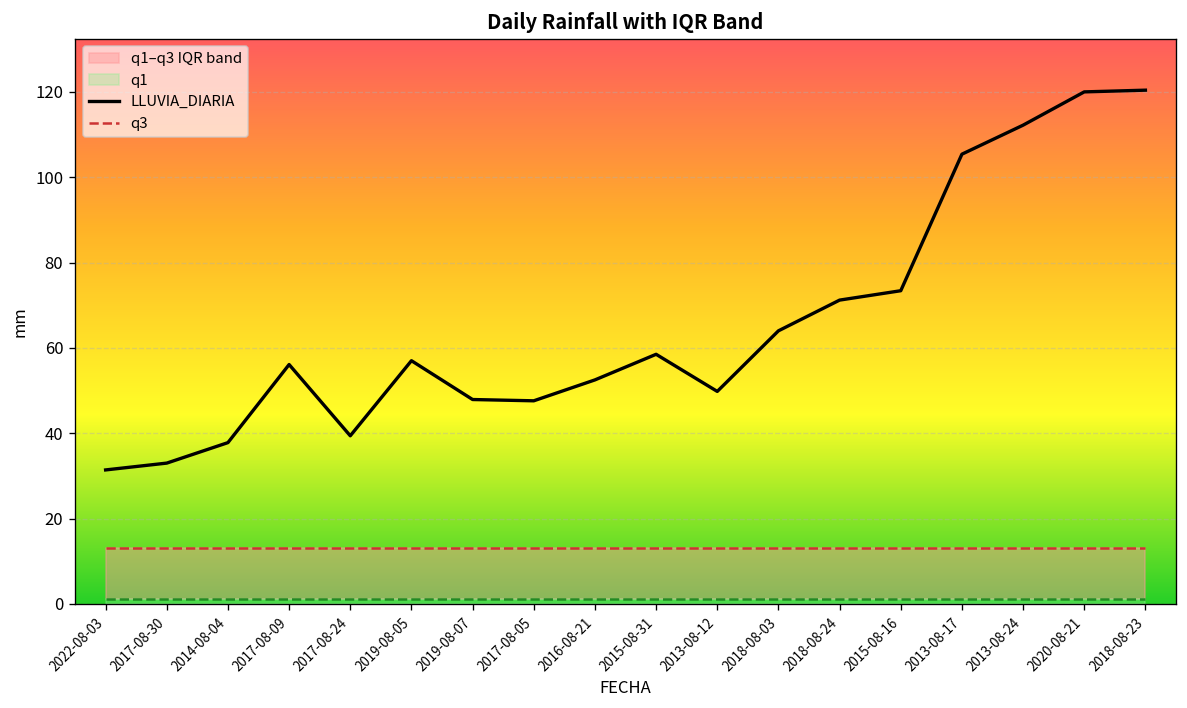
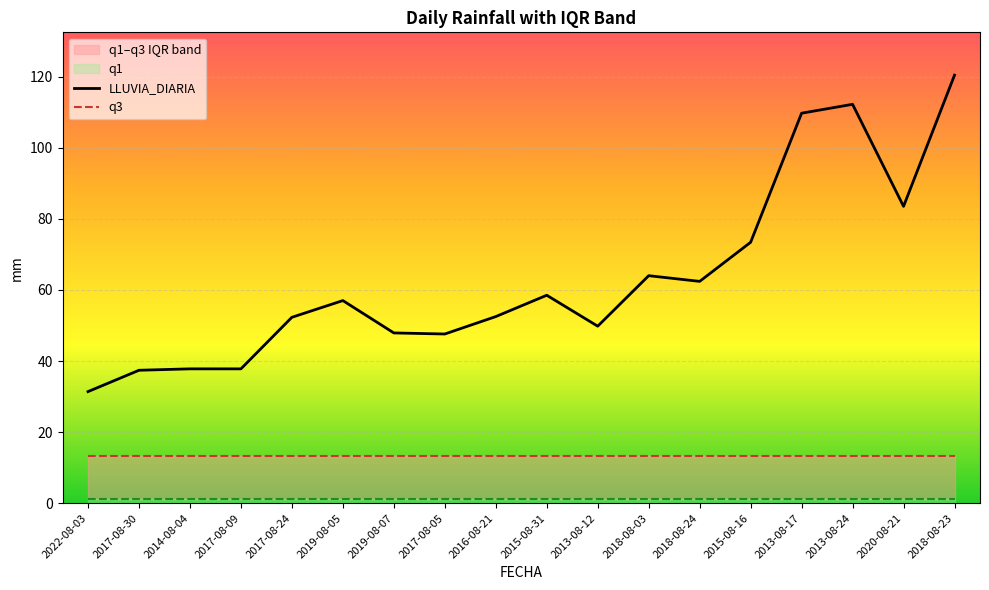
  {
    "LLUVIA_DIARIA": {
      "2022-08-03": 31,
-     "2017-08-30": 33,
+     "2017-08-30": 37,
      "2014-08-04": 38,
-     "2017-08-09": 56,
-     "2017-08-24": 39,
+     "2017-08-09": 38,
+     "2017-08-24": 52,
      "2019-08-05": 57,
      "2019-08-07": 48,
      "2017-08-05": 48,
      "2016-08-21": 53,
      "2015-08-31": 59,
      "2013-08-12": 50,
      "2018-08-03": 64,
-     "2018-08-24": 71,
+     "2018-08-24": 62,
      "2015-08-16": 73,
-     "2013-08-17": 105,
+     "2013-08-17": 110,
      "2013-08-24": 112,
-     "2020-08-21": 120,
+     "2020-08-21": 84,
      "2018-08-23": 120
    },
    "q1–q3 IQR band": {
      "2022-08-03": 13,
      "2017-08-30": 13,
      "2014-08-04": 13,
      "2017-08-09": 13,
      "2017-08-24": 13,
      "2019-08-05": 13,
      "2019-08-07": 13,
      "2017-08-05": 13,
      "2016-08-21": 13,
      "2015-08-31": 13,
      "2013-08-12": 13,
      "2018-08-03": 13,
      "2018-08-24": 13,
      "2015-08-16": 13,
      "2013-08-17": 13,
      "2013-08-24": 13,
      "2020-08-21": 13,
      "2018-08-23": 13
    },
    "q1": {
      "2022-08-03": 1,
      "2017-08-30": 1,
      "2014-08-04": 1,
      "2017-08-09": 1,
      "2017-08-24": 1,
      "2019-08-05": 1,
      "2019-08-07": 1,
      "2017-08-05": 1,
      "2016-08-21": 1,
      "2015-08-31": 1,
      "2013-08-12": 1,
      "2018-08-03": 1,
      "2018-08-24": 1,
      "2015-08-16": 1,
      "2013-08-17": 1,
      "2013-08-24": 1,
      "2020-08-21": 1,
      "2018-08-23": 1
    }
  }
